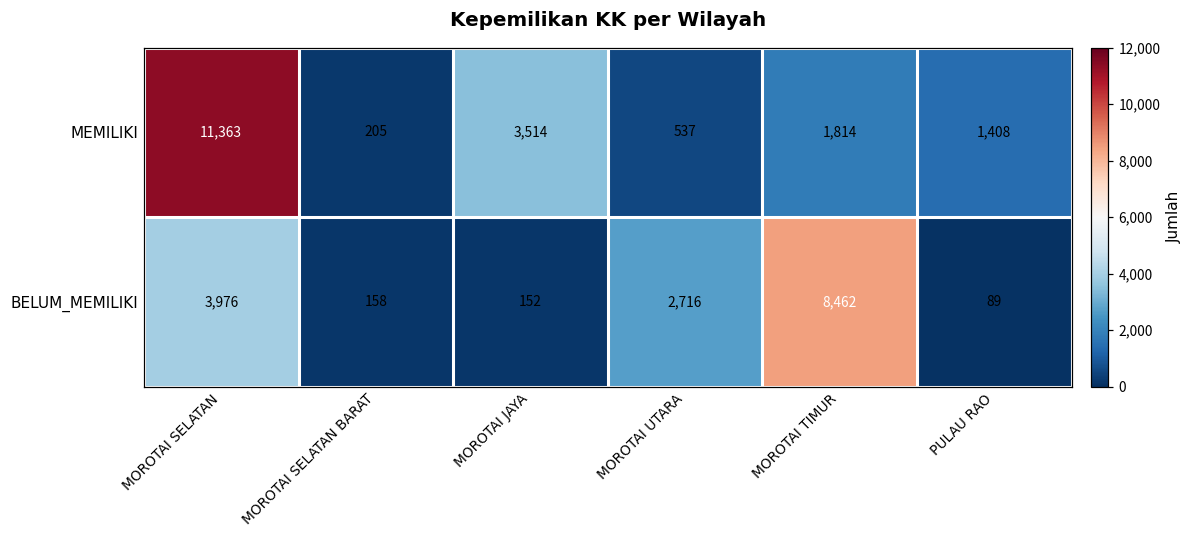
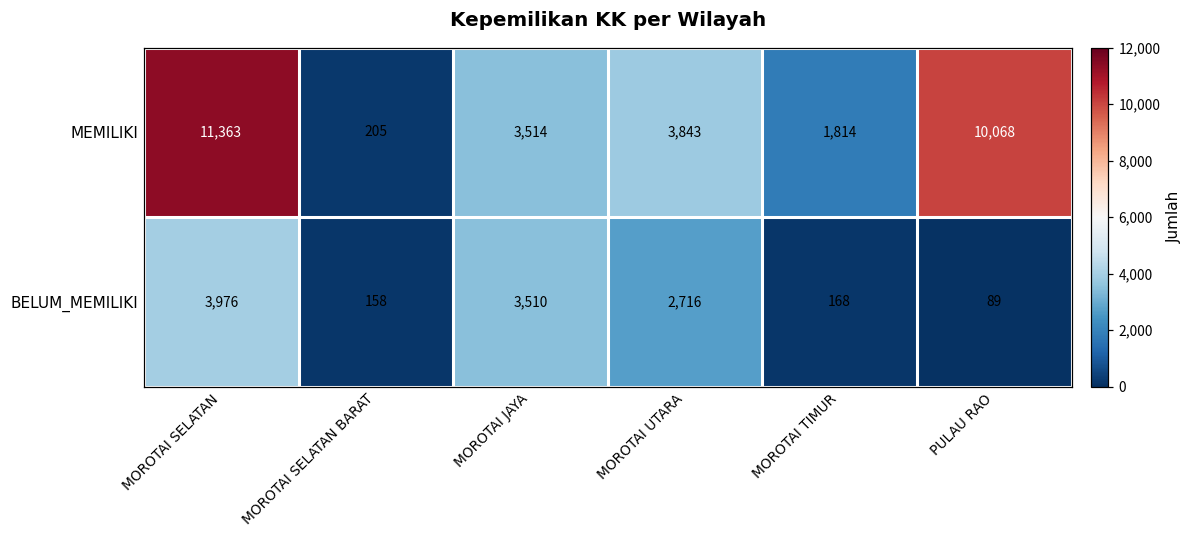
  {
    "MEMILIKI": {
      "MOROTAI SELATAN": "11,363",
      "MOROTAI SELATAN BARAT": "205",
      "MOROTAI JAYA": "3,514",
-     "MOROTAI UTARA": "537",
+     "MOROTAI UTARA": "3,843",
      "MOROTAI TIMUR": "1,814",
-     "PULAU RAO": "1,408"
+     "PULAU RAO": "10,068"
    },
    "BELUM_MEMILIKI": {
      "MOROTAI SELATAN": "3,976",
      "MOROTAI SELATAN BARAT": "158",
-     "MOROTAI JAYA": "152",
+     "MOROTAI JAYA": "3,510",
      "MOROTAI UTARA": "2,716",
-     "MOROTAI TIMUR": "8,462",
+     "MOROTAI TIMUR": "168",
      "PULAU RAO": "89"
    }
  }
